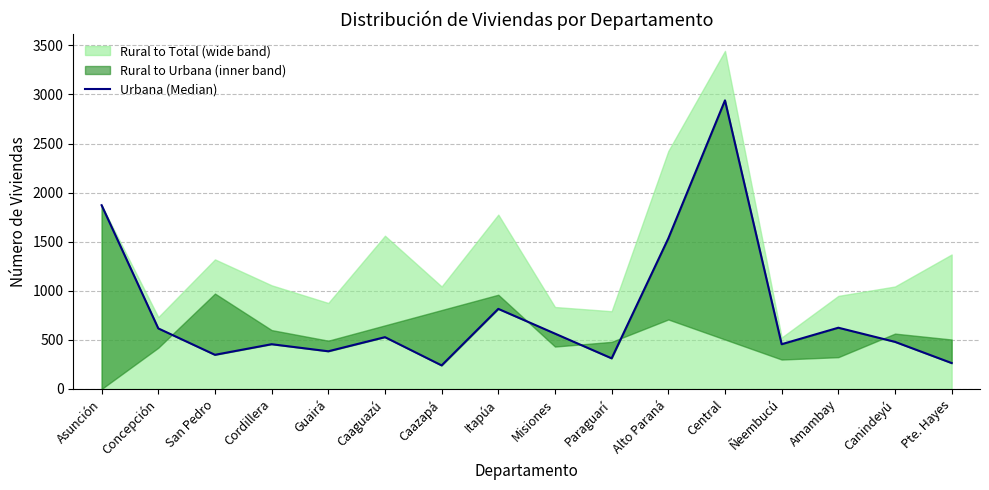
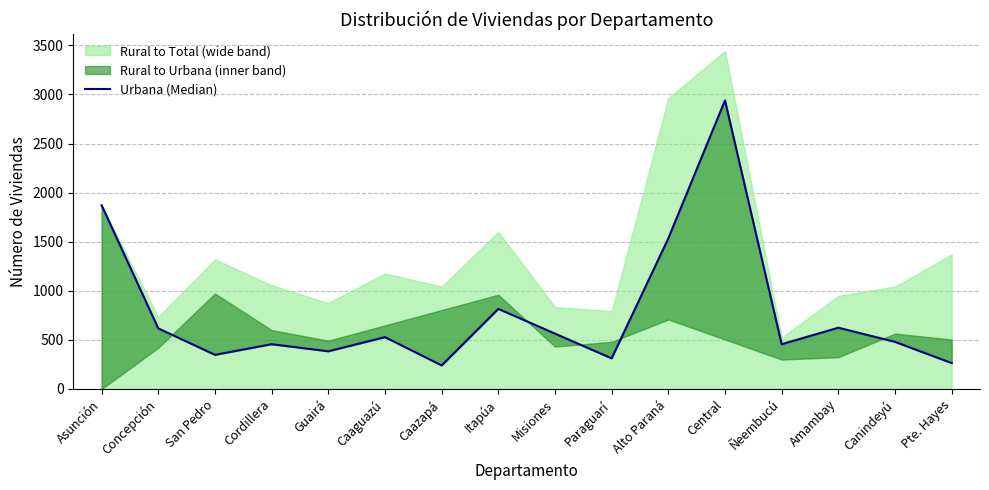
  {
    "Rural to Total (wide band)": {
      "Concepción": 700,
      "San Pedro": 1300,
      "Cordillera": 1100,
      "Guairá": 900,
-     "Caaguazú": 1600,
+     "Caaguazú": 1200,
      "Caazapá": 1000,
-     "Itapúa": 1800,
+     "Itapúa": 1600,
      "Misiones": 800,
      "Paraguarí": 800,
-     "Alto Paraná": 2400,
+     "Alto Paraná": 3000,
      "Central": 3400,
      "Ñeembucú": 500,
      "Amambay": 900,
      "Canindeyú": 1000,
      "Pte. Hayes": 1400
    },
    "Urbana (Median)": {
      "San Pedro": 300,
      "Cordillera": 500,
      "Guairá": 400,
      "Caaguazú": 500,
      "Caazapá": 200,
      "Itapúa": 800,
      "Paraguarí": 300,
      "Canindeyú": 500,
      "Pte. Hayes": 300
    }
  }
